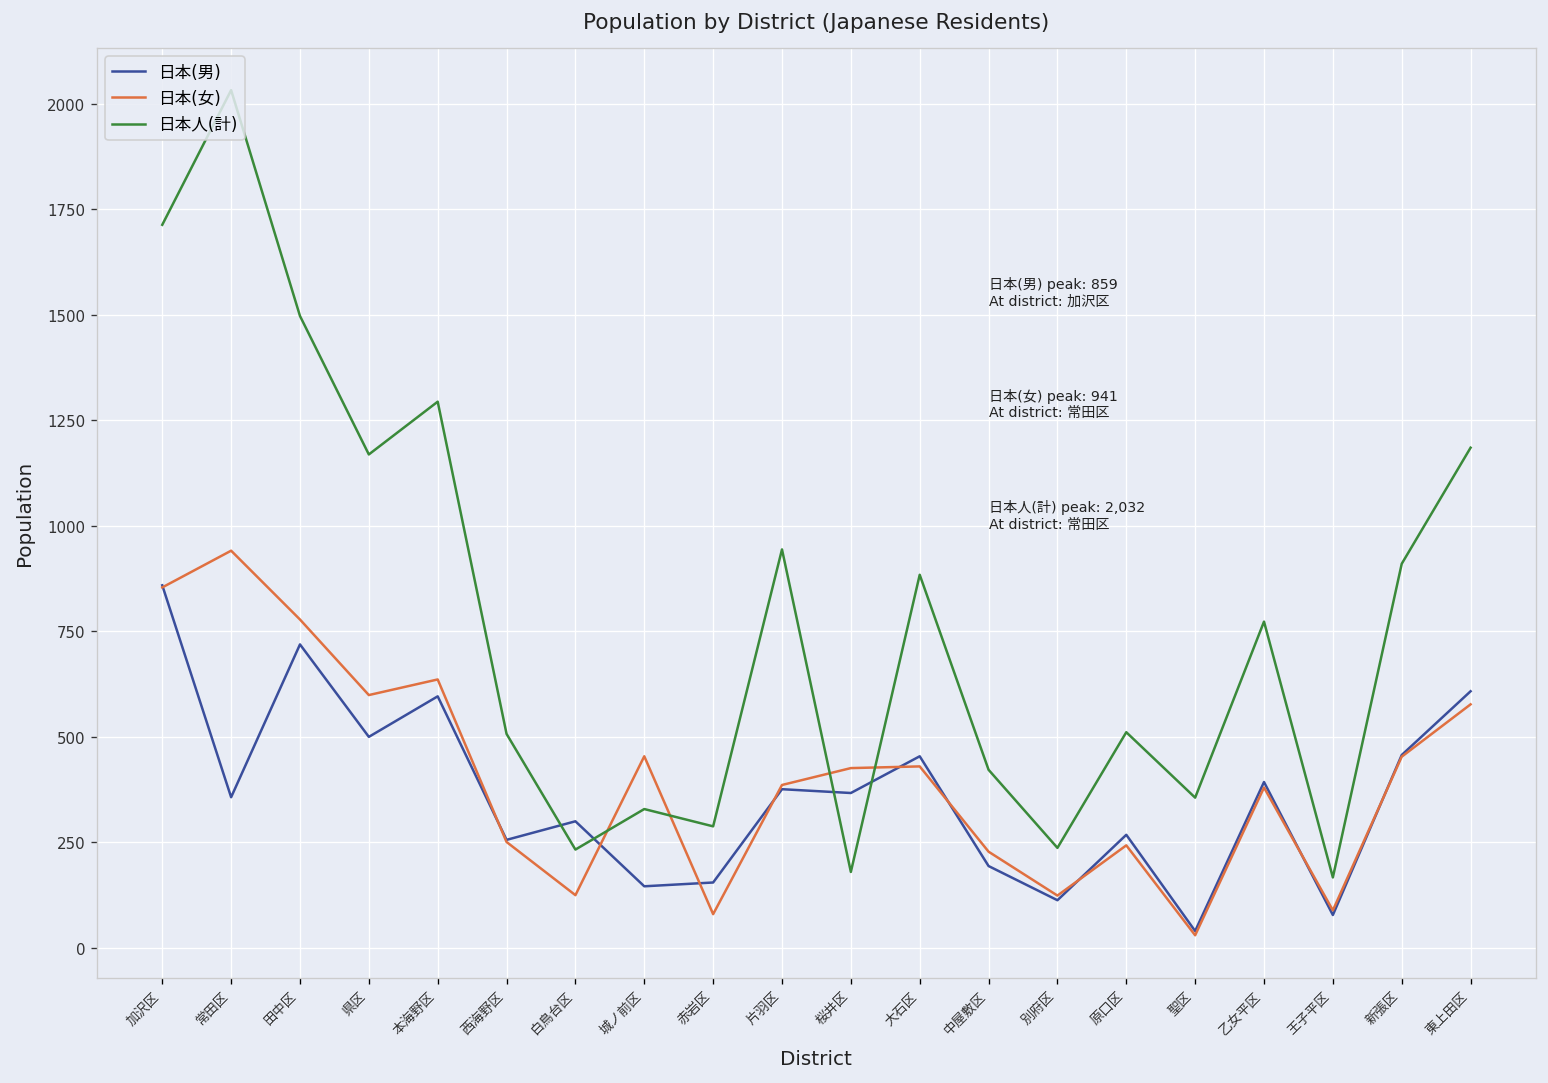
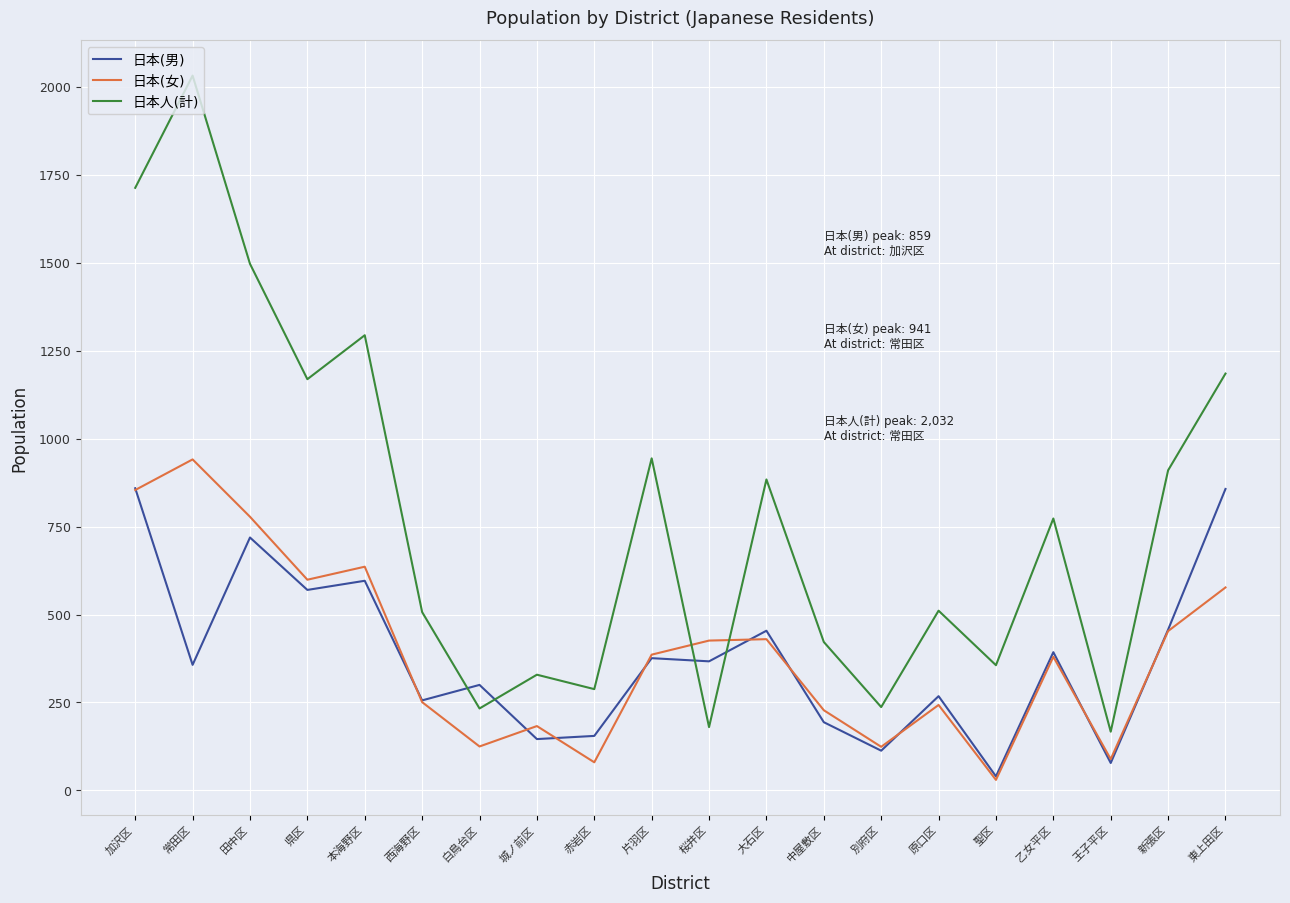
  {
    "日本(男)": {
      "常田区": 360,
      "田中区": 720,
-     "県区": 500,
+     "県区": 570,
      "本海野区": 600,
      "白鳥台区": 300,
      "城ノ前区": 150,
      "赤岩区": 160,
      "片羽区": 380,
      "桜井区": 370,
      "大石区": 450,
      "中屋敷区": 190,
      "別府区": 110,
      "原口区": 270,
      "聖区": 40,
      "乙女平区": 390,
      "王子平区": 80,
-     "東上田区": 610
+     "東上田区": 860
    },
    "日本(女)": {
      "常田区": 940,
      "田中区": 780,
      "県区": 600,
      "本海野区": 640,
      "白鳥台区": 130,
-     "城ノ前区": 450,
+     "城ノ前区": 180,
      "赤岩区": 80,
      "片羽区": 390,
      "桜井区": 430,
      "大石区": 430,
      "中屋敷区": 230,
      "別府区": 120,
      "原口区": 240,
      "聖区": 30,
      "乙女平区": 380,
      "王子平区": 90,
      "東上田区": 580
    },
    "日本人(計)": {
      "加沢区": 1710,
      "田中区": 1500,
      "県区": 1170,
      "本海野区": 1290,
      "西海野区": 510,
      "白鳥台区": 230,
      "城ノ前区": 330,
      "赤岩区": 290,
      "片羽区": 940,
      "桜井区": 180,
      "大石区": 880,
      "中屋敷区": 420,
      "別府区": 240,
      "原口区": 510,
      "聖区": 360,
      "乙女平区": 770,
      "王子平区": 170,
      "新張区": 910,
      "東上田区": 1190
    }
  }
